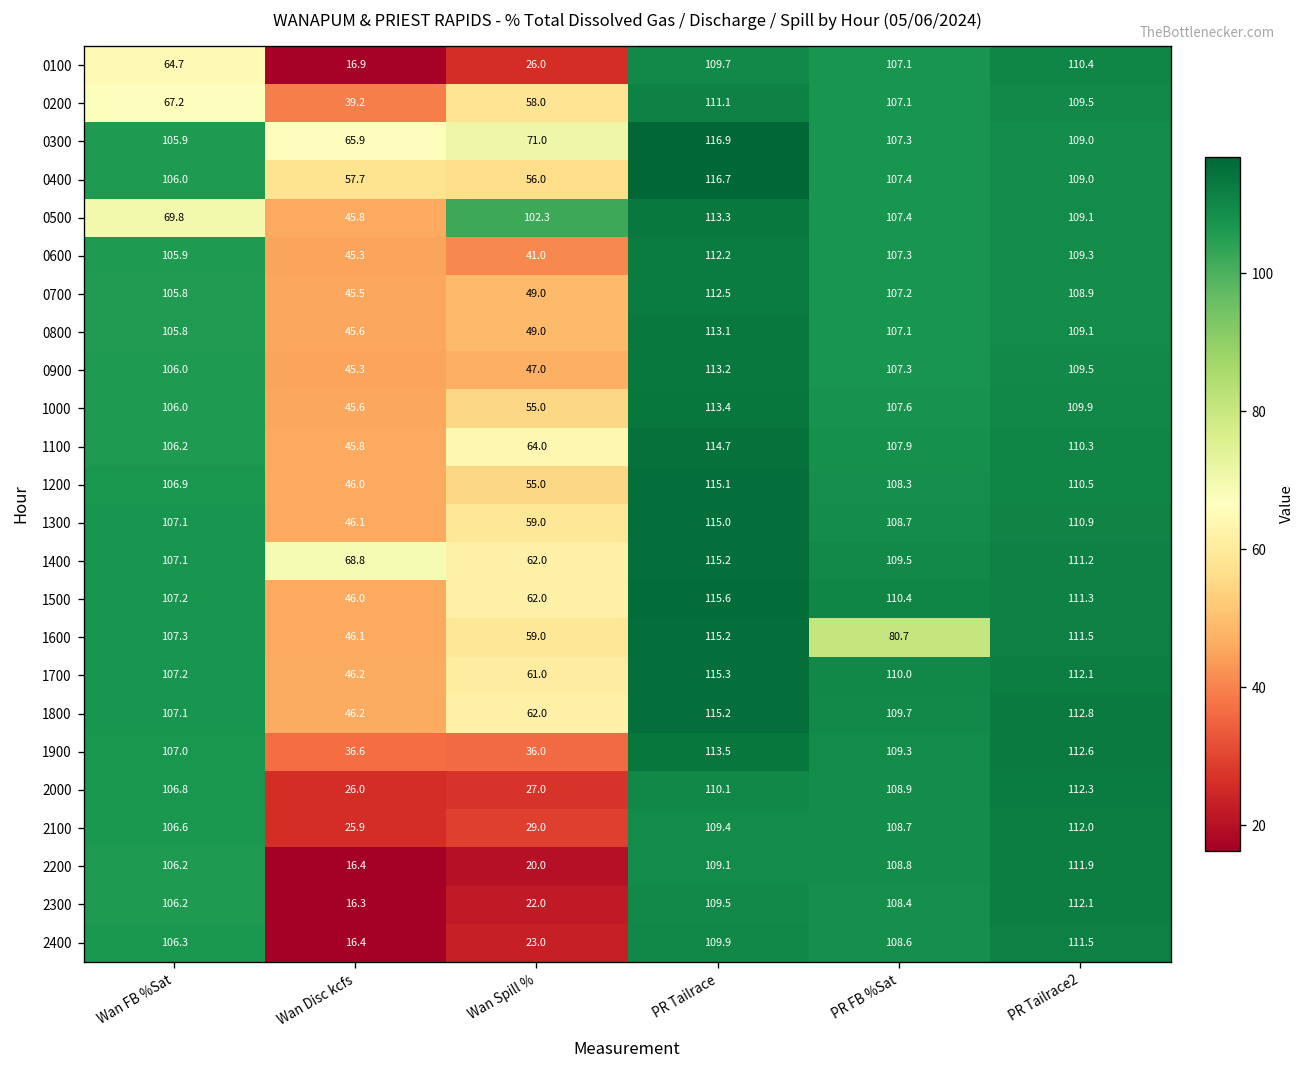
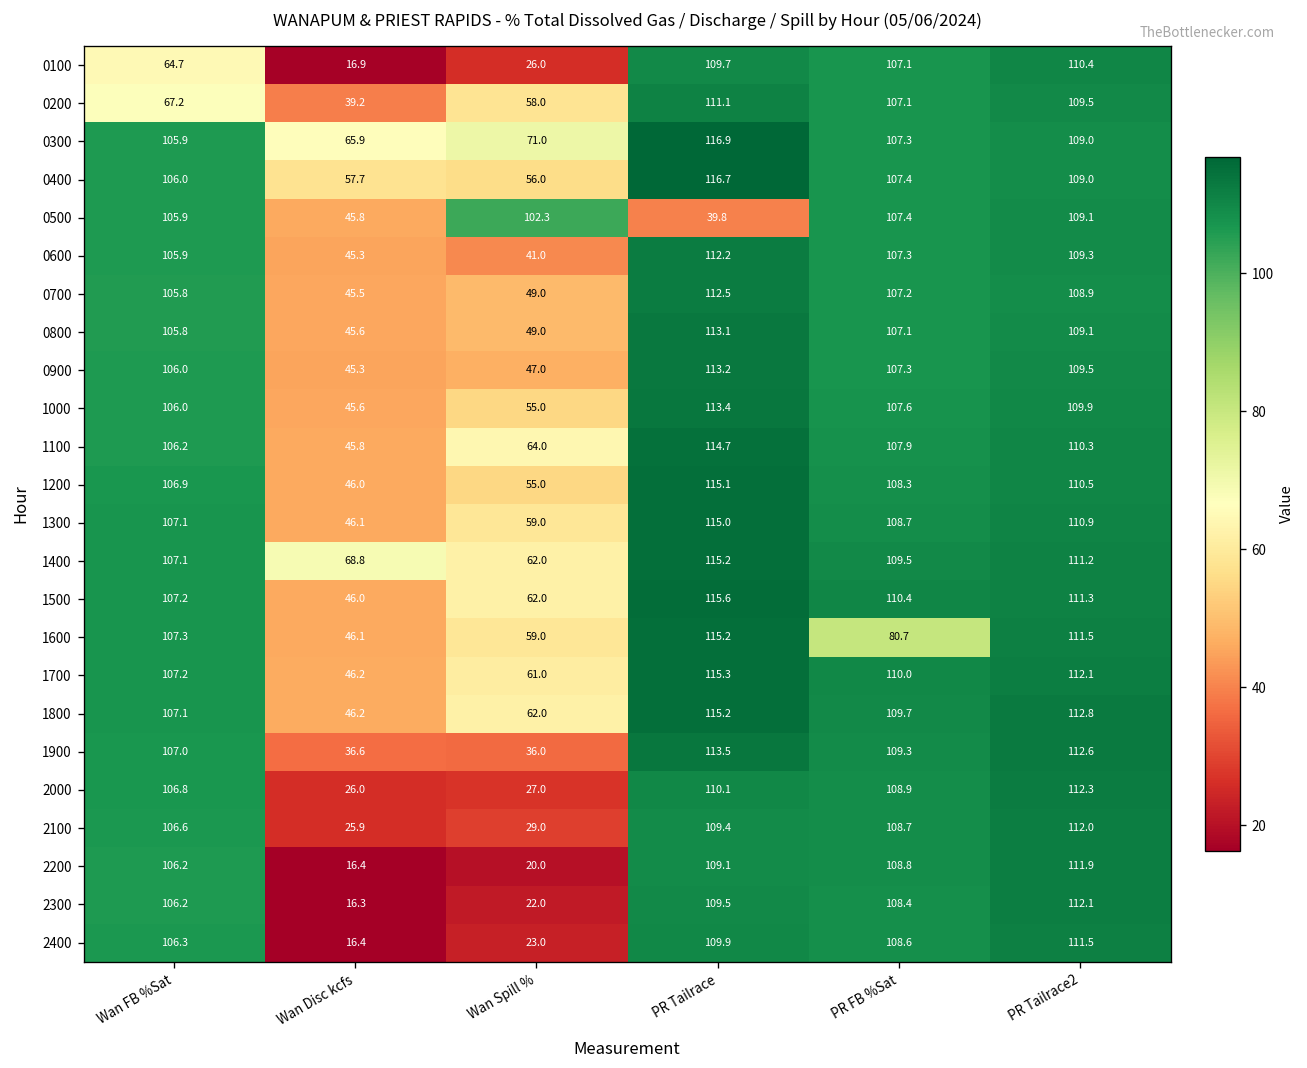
  {
    "0100": {
      "Wan FB %Sat": 64.7,
      "Wan Disc kcfs": 16.9,
      "Wan Spill %": 26.0,
      "PR Tailrace": 109.7,
      "PR FB %Sat": 107.1,
      "PR Tailrace2": 110.4
    },
    "0200": {
      "Wan FB %Sat": 67.2,
      "Wan Disc kcfs": 39.2,
      "Wan Spill %": 58.0,
      "PR Tailrace": 111.1,
      "PR FB %Sat": 107.1,
      "PR Tailrace2": 109.5
    },
    "0300": {
      "Wan FB %Sat": 105.9,
      "Wan Disc kcfs": 65.9,
      "Wan Spill %": 71.0,
      "PR Tailrace": 116.9,
      "PR FB %Sat": 107.3,
      "PR Tailrace2": 109.0
    },
    "0400": {
      "Wan FB %Sat": 106.0,
      "Wan Disc kcfs": 57.7,
      "Wan Spill %": 56.0,
      "PR Tailrace": 116.7,
      "PR FB %Sat": 107.4,
      "PR Tailrace2": 109.0
    },
    "0500": {
-     "Wan FB %Sat": 69.8,
+     "Wan FB %Sat": 105.9,
      "Wan Disc kcfs": 45.8,
      "Wan Spill %": 102.3,
-     "PR Tailrace": 113.3,
+     "PR Tailrace": 39.8,
      "PR FB %Sat": 107.4,
      "PR Tailrace2": 109.1
    },
    "0600": {
      "Wan FB %Sat": 105.9,
      "Wan Disc kcfs": 45.3,
      "Wan Spill %": 41.0,
      "PR Tailrace": 112.2,
      "PR FB %Sat": 107.3,
      "PR Tailrace2": 109.3
    },
    "0700": {
      "Wan FB %Sat": 105.8,
      "Wan Disc kcfs": 45.5,
      "Wan Spill %": 49.0,
      "PR Tailrace": 112.5,
      "PR FB %Sat": 107.2,
      "PR Tailrace2": 108.9
    },
    "0800": {
      "Wan FB %Sat": 105.8,
      "Wan Disc kcfs": 45.6,
      "Wan Spill %": 49.0,
      "PR Tailrace": 113.1,
      "PR FB %Sat": 107.1,
      "PR Tailrace2": 109.1
    },
    "0900": {
      "Wan FB %Sat": 106.0,
      "Wan Disc kcfs": 45.3,
      "Wan Spill %": 47.0,
      "PR Tailrace": 113.2,
      "PR FB %Sat": 107.3,
      "PR Tailrace2": 109.5
    },
    "1000": {
      "Wan FB %Sat": 106.0,
      "Wan Disc kcfs": 45.6,
      "Wan Spill %": 55.0,
      "PR Tailrace": 113.4,
      "PR FB %Sat": 107.6,
      "PR Tailrace2": 109.9
    },
    "1100": {
      "Wan FB %Sat": 106.2,
      "Wan Disc kcfs": 45.8,
      "Wan Spill %": 64.0,
      "PR Tailrace": 114.7,
      "PR FB %Sat": 107.9,
      "PR Tailrace2": 110.3
    },
    "1200": {
      "Wan FB %Sat": 106.9,
      "Wan Disc kcfs": 46.0,
      "Wan Spill %": 55.0,
      "PR Tailrace": 115.1,
      "PR FB %Sat": 108.3,
      "PR Tailrace2": 110.5
    },
    "1300": {
      "Wan FB %Sat": 107.1,
      "Wan Disc kcfs": 46.1,
      "Wan Spill %": 59.0,
      "PR Tailrace": 115.0,
      "PR FB %Sat": 108.7,
      "PR Tailrace2": 110.9
    },
    "1400": {
      "Wan FB %Sat": 107.1,
      "Wan Disc kcfs": 68.8,
      "Wan Spill %": 62.0,
      "PR Tailrace": 115.2,
      "PR FB %Sat": 109.5,
      "PR Tailrace2": 111.2
    },
    "1500": {
      "Wan FB %Sat": 107.2,
      "Wan Disc kcfs": 46.0,
      "Wan Spill %": 62.0,
      "PR Tailrace": 115.6,
      "PR FB %Sat": 110.4,
      "PR Tailrace2": 111.3
    },
    "1600": {
      "Wan FB %Sat": 107.3,
      "Wan Disc kcfs": 46.1,
      "Wan Spill %": 59.0,
      "PR Tailrace": 115.2,
      "PR FB %Sat": 80.7,
      "PR Tailrace2": 111.5
    },
    "1700": {
      "Wan FB %Sat": 107.2,
      "Wan Disc kcfs": 46.2,
      "Wan Spill %": 61.0,
      "PR Tailrace": 115.3,
      "PR FB %Sat": 110.0,
      "PR Tailrace2": 112.1
    },
    "1800": {
      "Wan FB %Sat": 107.1,
      "Wan Disc kcfs": 46.2,
      "Wan Spill %": 62.0,
      "PR Tailrace": 115.2,
      "PR FB %Sat": 109.7,
      "PR Tailrace2": 112.8
    },
    "1900": {
      "Wan FB %Sat": 107.0,
      "Wan Disc kcfs": 36.6,
      "Wan Spill %": 36.0,
      "PR Tailrace": 113.5,
      "PR FB %Sat": 109.3,
      "PR Tailrace2": 112.6
    },
    "2000": {
      "Wan FB %Sat": 106.8,
      "Wan Disc kcfs": 26.0,
      "Wan Spill %": 27.0,
      "PR Tailrace": 110.1,
      "PR FB %Sat": 108.9,
      "PR Tailrace2": 112.3
    },
    "2100": {
      "Wan FB %Sat": 106.6,
      "Wan Disc kcfs": 25.9,
      "Wan Spill %": 29.0,
      "PR Tailrace": 109.4,
      "PR FB %Sat": 108.7,
      "PR Tailrace2": 112.0
    },
    "2200": {
      "Wan FB %Sat": 106.2,
      "Wan Disc kcfs": 16.4,
      "Wan Spill %": 20.0,
      "PR Tailrace": 109.1,
      "PR FB %Sat": 108.8,
      "PR Tailrace2": 111.9
    },
    "2300": {
      "Wan FB %Sat": 106.2,
      "Wan Disc kcfs": 16.3,
      "Wan Spill %": 22.0,
      "PR Tailrace": 109.5,
      "PR FB %Sat": 108.4,
      "PR Tailrace2": 112.1
    },
    "2400": {
      "Wan FB %Sat": 106.3,
      "Wan Disc kcfs": 16.4,
      "Wan Spill %": 23.0,
      "PR Tailrace": 109.9,
      "PR FB %Sat": 108.6,
      "PR Tailrace2": 111.5
    }
  }
